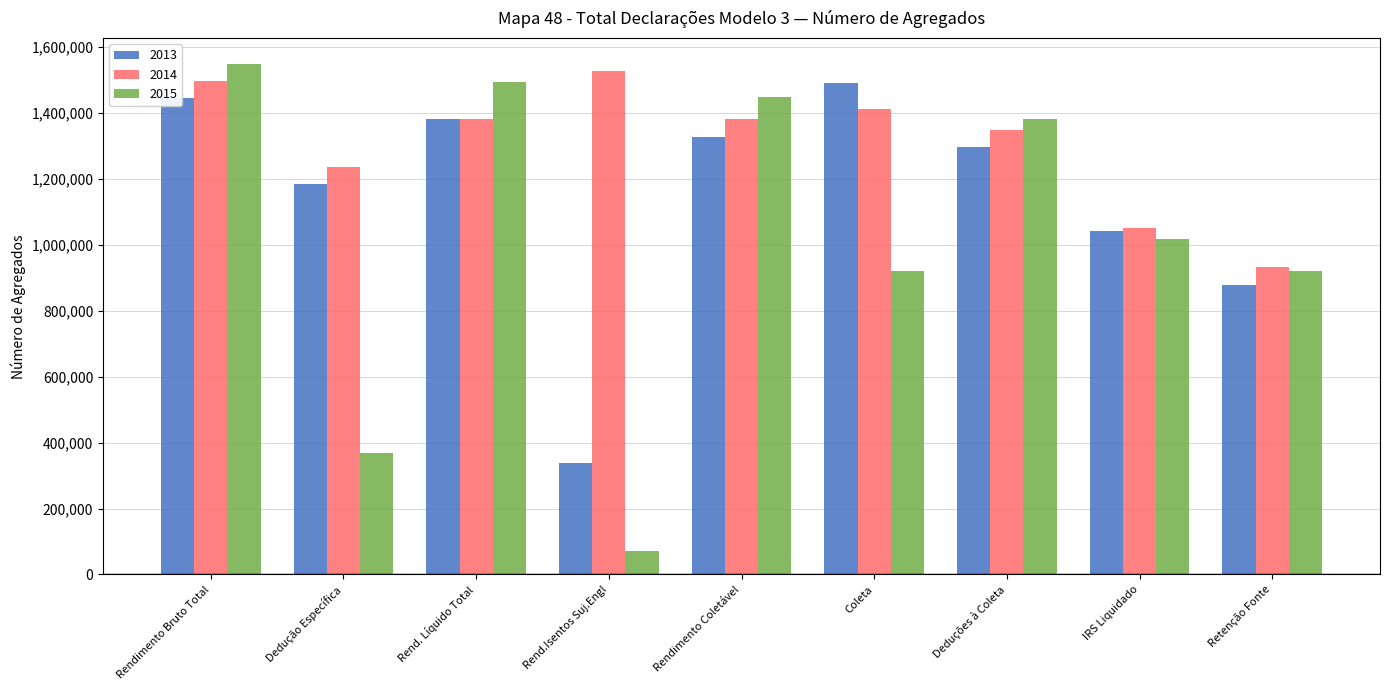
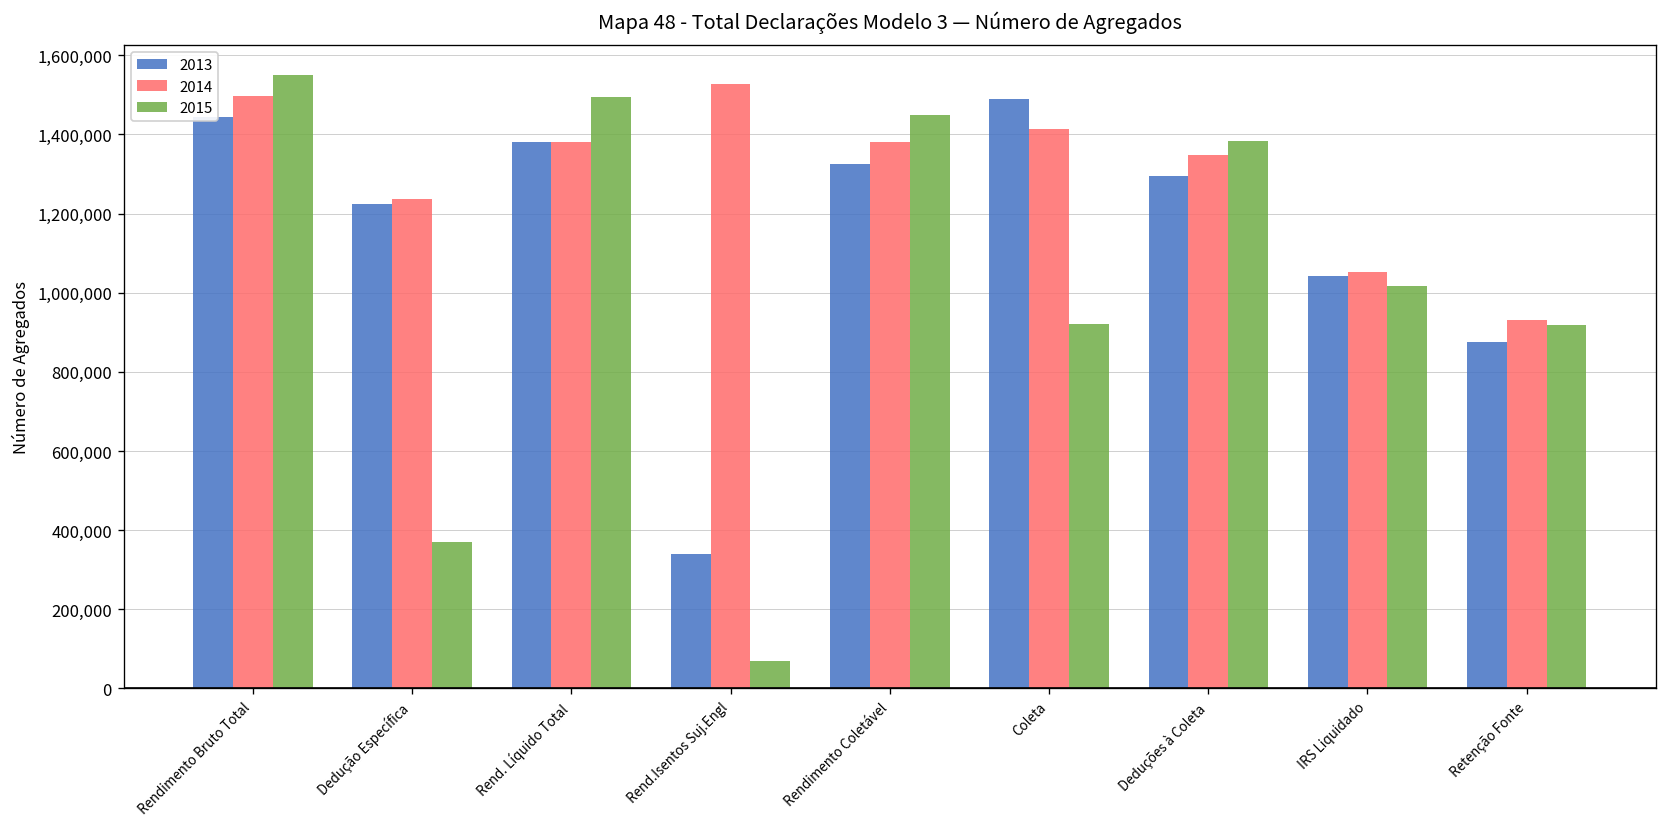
  {
    "2013": {
-     "Dedução Específica": "1,180,000",
+     "Dedução Específica": "1,230,000",
      "Rend. Líquido Total": "1,380,000",
      "Rend.Isentos Suj.Engl": "340,000",
      "Rendimento Coletável": "1,330,000",
      "Coleta": "1,490,000",
      "Deduções à Coleta": "1,300,000",
      "IRS Liquidado": "1,040,000",
      "Retenção Fonte": "880,000"
    },
    "2014": {
      "Rendimento Bruto Total": "1,500,000",
      "Dedução Específica": "1,240,000",
      "Rend. Líquido Total": "1,380,000",
      "Rend.Isentos Suj.Engl": "1,530,000",
      "Rendimento Coletável": "1,380,000",
      "Coleta": "1,410,000",
      "Deduções à Coleta": "1,350,000",
      "IRS Liquidado": "1,050,000",
      "Retenção Fonte": "930,000"
    },
    "2015": {
      "Rendimento Bruto Total": "1,550,000",
      "Dedução Específica": "370,000",
      "Rend. Líquido Total": "1,490,000",
      "Rend.Isentos Suj.Engl": "70,000",
      "Rendimento Coletável": "1,450,000",
      "Coleta": "920,000",
      "Deduções à Coleta": "1,380,000",
      "IRS Liquidado": "1,020,000",
      "Retenção Fonte": "920,000"
    }
  }
